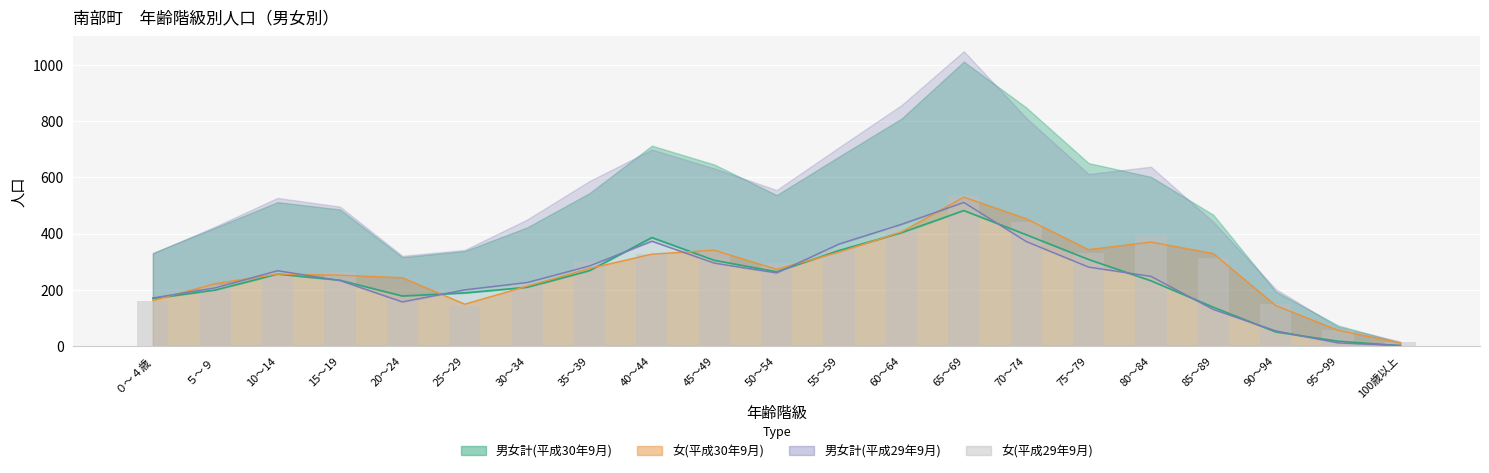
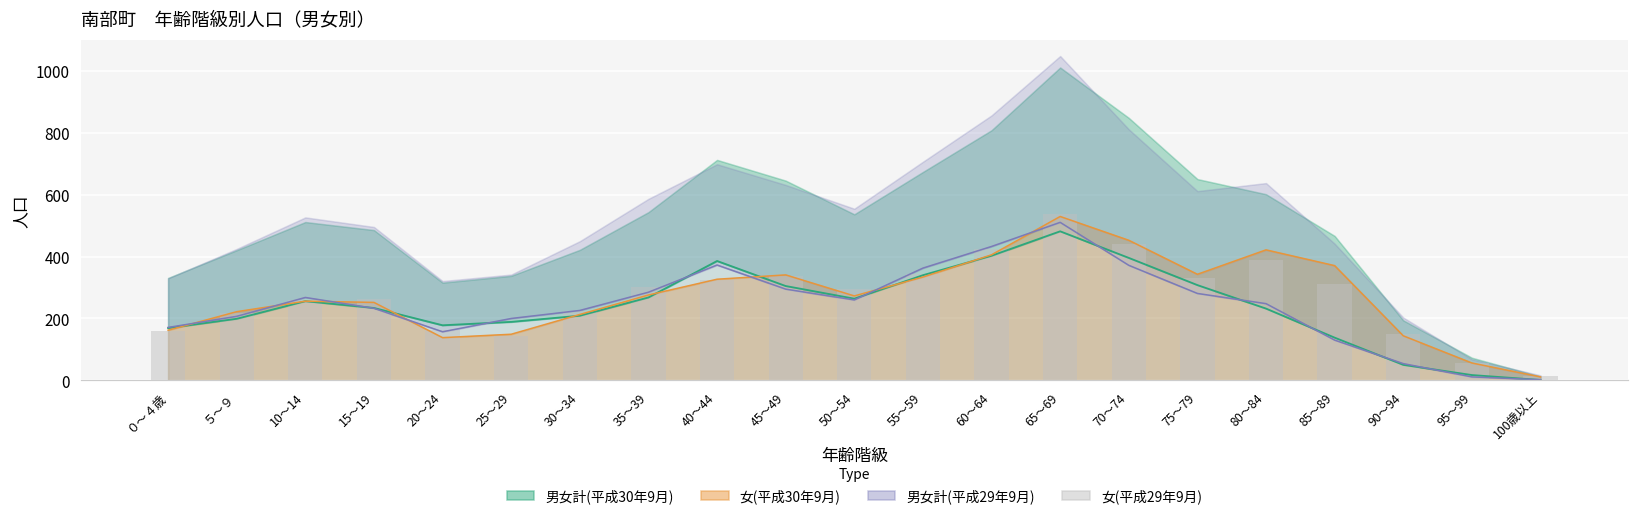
  {
    "女(平成30年9月)": {
      "５～９": 220,
      "15～19": 250,
-     "20～24": 240,
+     "20～24": 140,
      "25～29": 150,
      "40～44": 330,
      "45～49": 340,
      "65～69": 530,
      "70～74": 450,
      "75～79": 340,
-     "80～84": 370,
-     "85～89": 330,
+     "80～84": 420,
+     "85～89": 370,
      "90～94": 140,
      "95～99": 60
    }
  }
